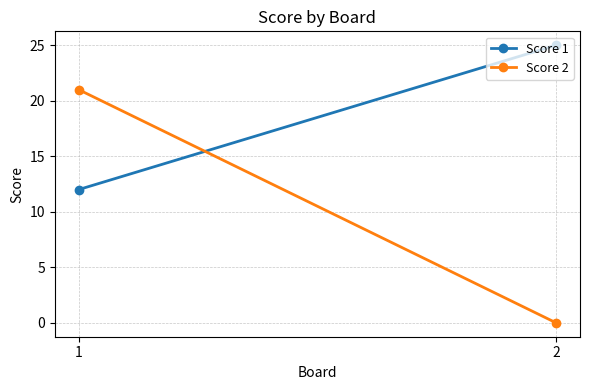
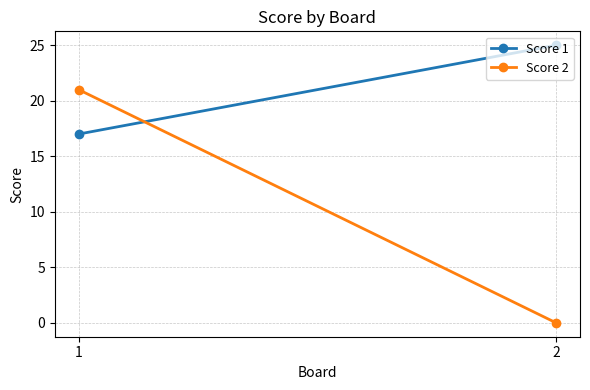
  {
    "Score 1": {
-     "1": 12
+     "1": 17
    },
    "Score 2": {
      "1": 21,
      "2": 0
    }
  }
